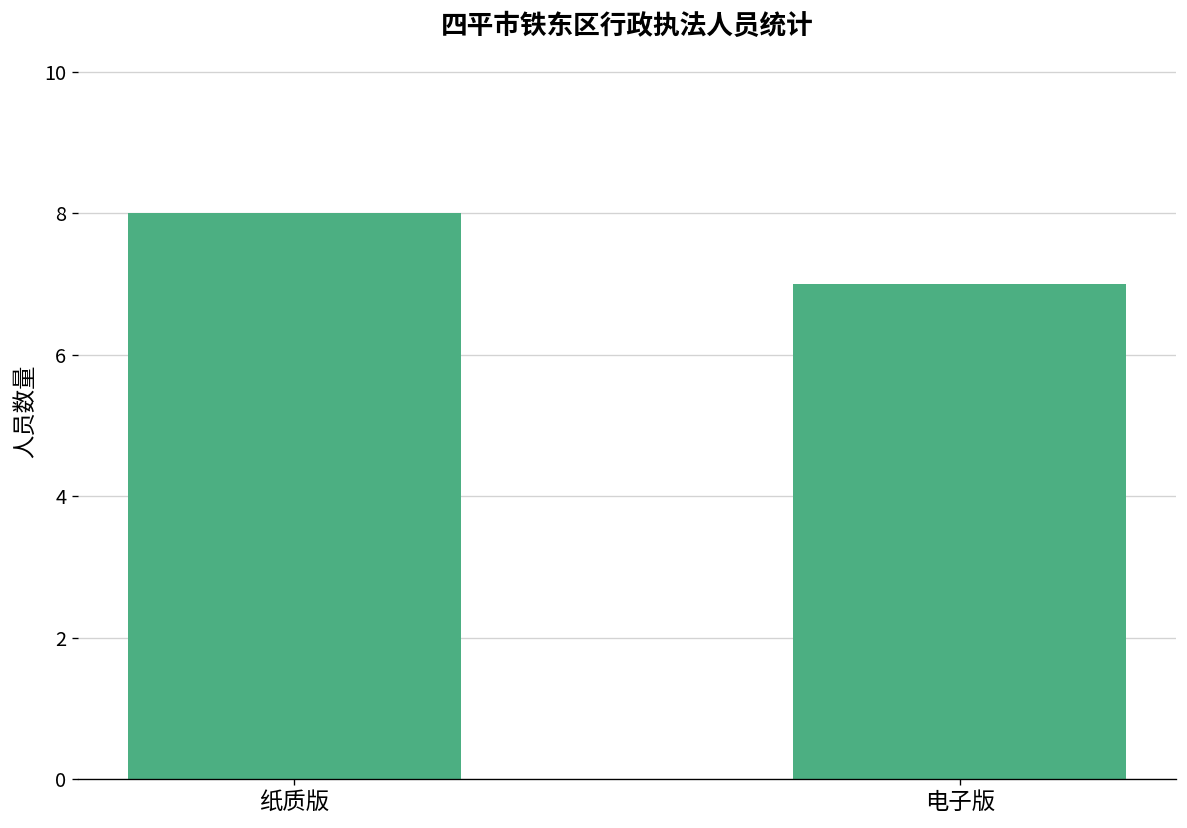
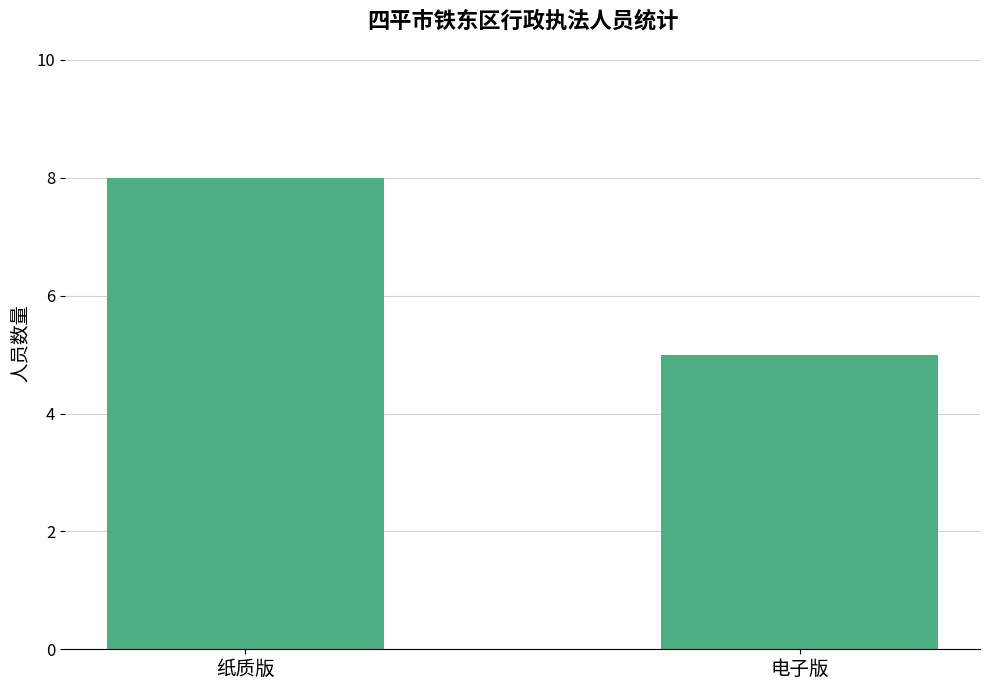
  {
    "纸质版": 8,
-   "电子版": 7
+   "电子版": 5
  }
